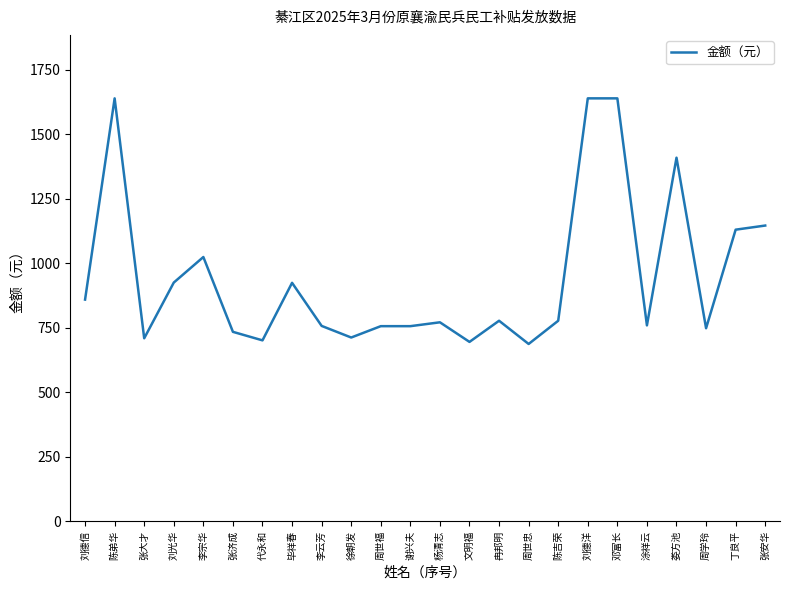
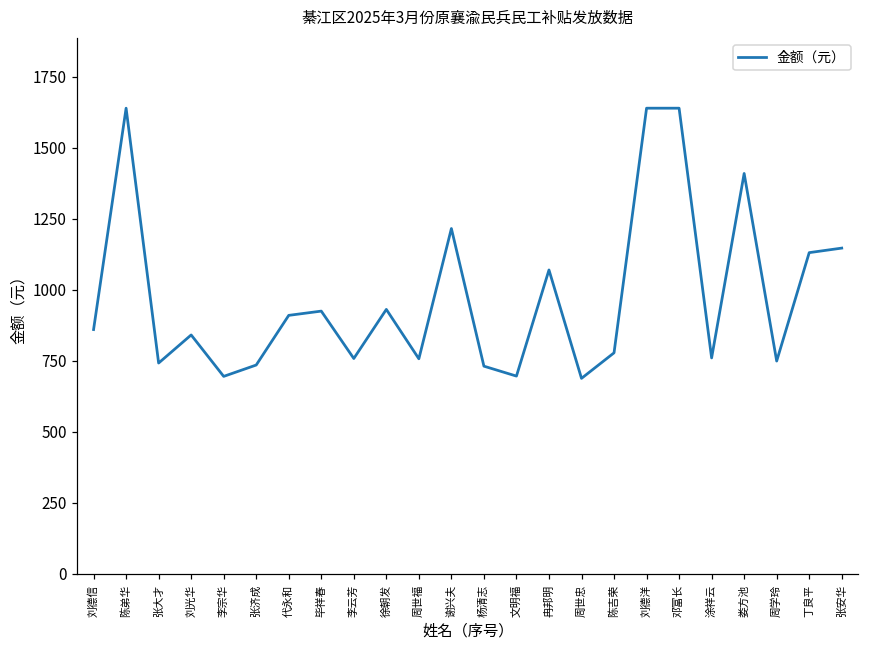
  {
    "刘德信": 860,
    "陈弟华": 1640,
-   "张大才": 710,
-   "刘光华": 930,
-   "李宗华": 1030,
+   "张大才": 740,
+   "刘光华": 840,
+   "李宗华": 700,
    "张济成": 740,
-   "代永和": 700,
+   "代永和": 910,
    "毕祥春": 930,
    "李云芳": 760,
-   "徐朝发": 710,
+   "徐朝发": 930,
    "周世福": 760,
-   "谢兴夫": 760,
-   "杨清志": 770,
+   "谢兴夫": 1220,
+   "杨清志": 730,
    "文明福": 700,
-   "冉邦明": 780,
+   "冉邦明": 1070,
    "周世忠": 690,
    "陈吉荣": 780,
    "刘德洋": 1640,
    "邓富长": 1640,
    "涂祥云": 760,
    "娄方池": 1410,
    "周学玲": 750,
    "丁良平": 1130,
    "张安华": 1150
  }
